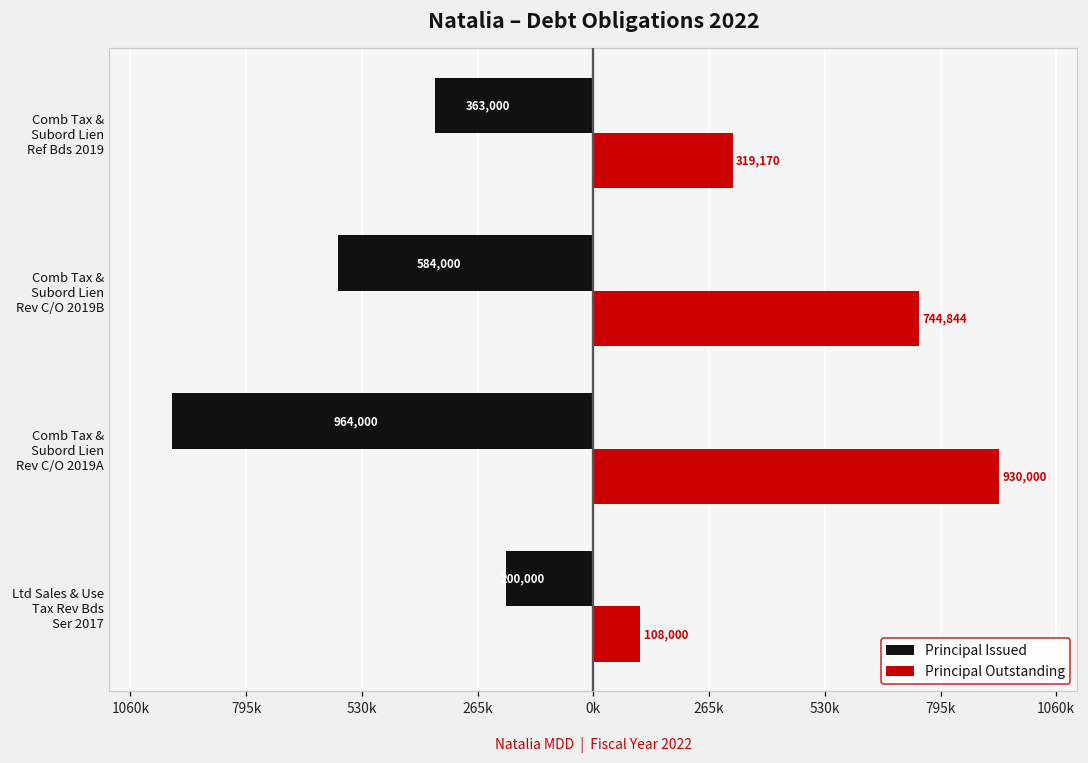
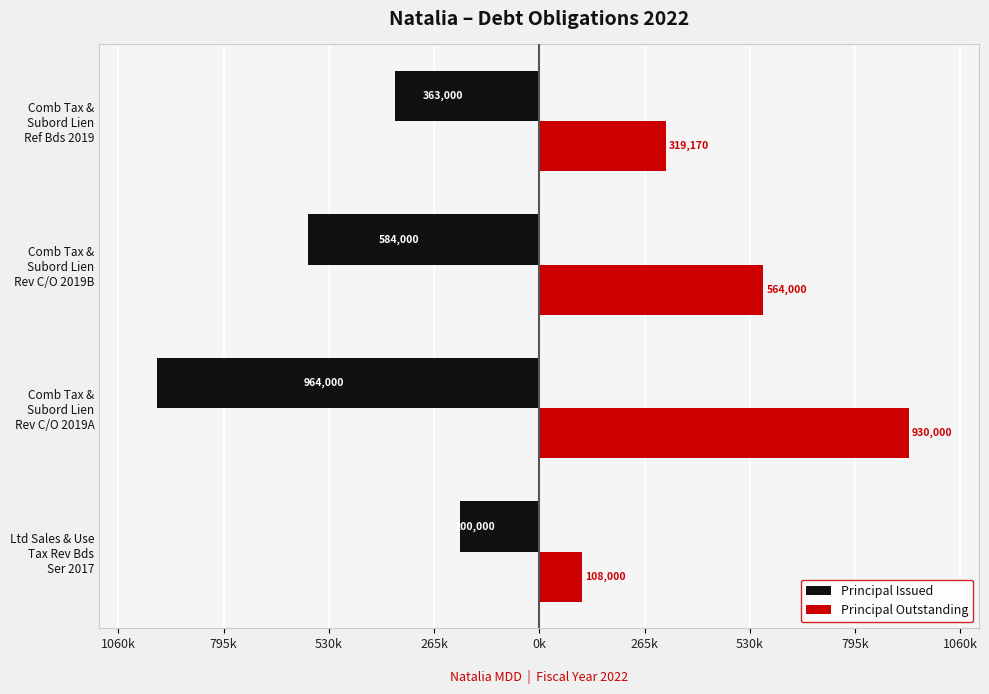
  {
    "Principal Outstanding": {
      "Comb Tax & Subord Lien Ref Bds 2019": "319,170",
-     "Comb Tax & Subord Lien Rev C/O 2019B": "744,844",
+     "Comb Tax & Subord Lien Rev C/O 2019B": "564,000",
      "Comb Tax & Subord Lien Rev C/O 2019A": "930,000",
      "Ltd Sales & Use Tax Rev Bds Ser 2017": "108,000"
    }
  }
